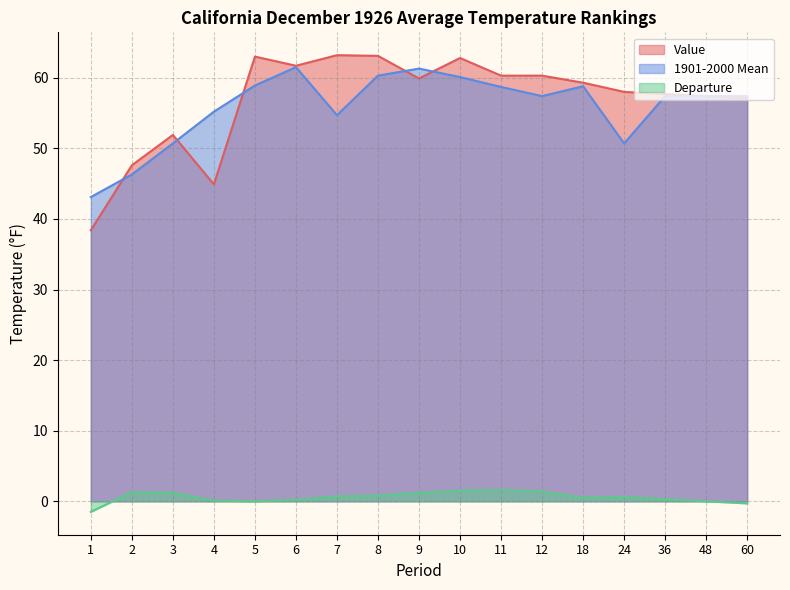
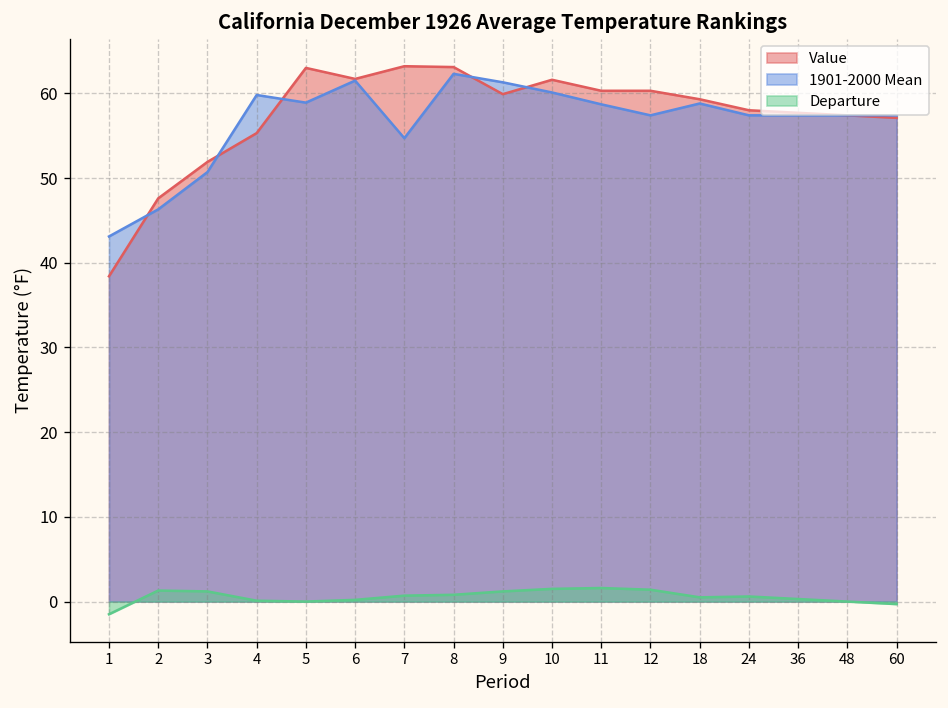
  {
    "Value": {
      "1": 38,
      "2": 48,
      "3": 52,
-     "4": 45,
+     "4": 55,
      "5": 63,
      "7": 63,
      "8": 63,
      "9": 60,
-     "10": 63,
+     "10": 62,
      "11": 60,
      "12": 60,
      "18": 59,
      "24": 58
    },
    "1901-2000 Mean": {
      "1": 43,
      "2": 46,
      "3": 51,
-     "4": 55,
+     "4": 60,
      "5": 59,
      "7": 55,
-     "8": 60,
+     "8": 62,
      "9": 61,
      "10": 60,
      "11": 59,
      "12": 57,
      "18": 59,
-     "24": 51
+     "24": 57
    }
  }
